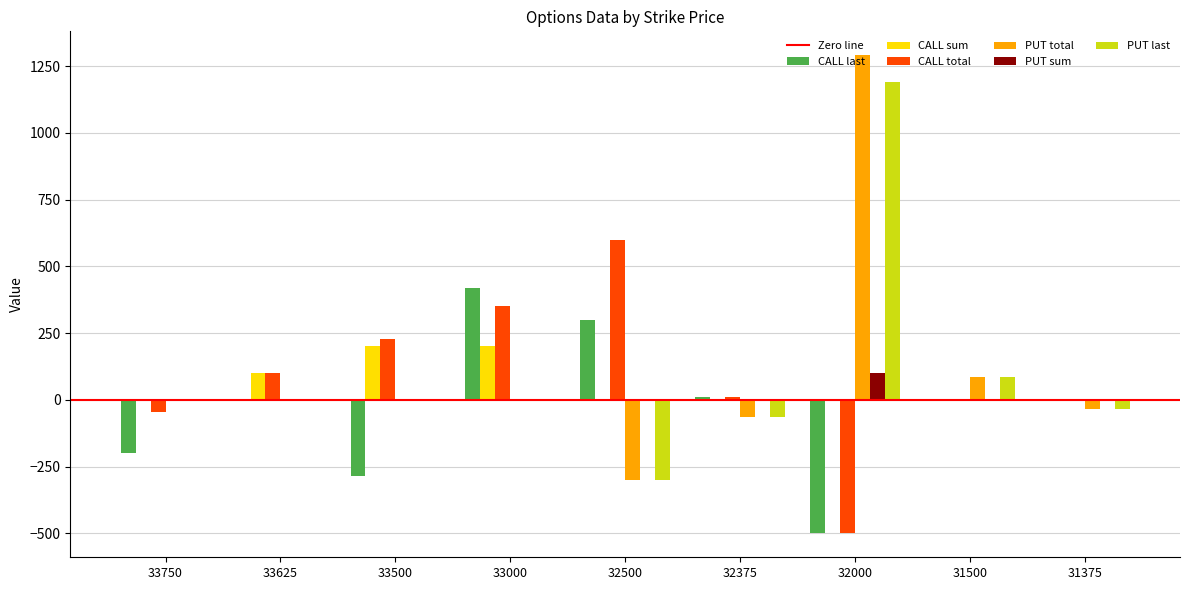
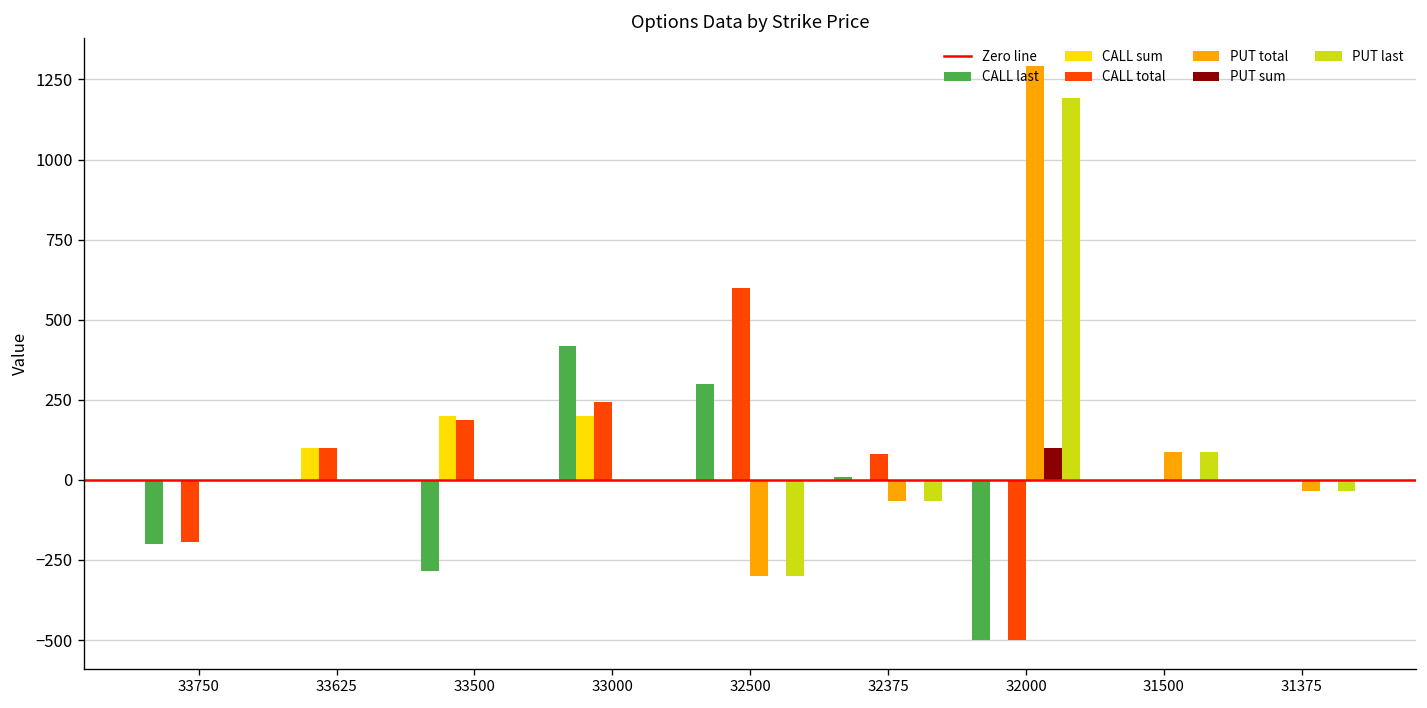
  {
    "CALL last": {
      "33750": -200,
      "33625": 0,
      "33500": -280,
      "33000": 420,
      "32500": 300,
      "32375": 10,
      "32000": -500,
      "31500": 0,
      "31375": 0
    },
    "CALL total": {
-     "33750": -40,
+     "33750": -200,
      "33625": 100,
-     "33500": 230,
-     "33000": 350,
+     "33500": 190,
+     "33000": 240,
      "32500": 600,
-     "32375": 10,
+     "32375": 80,
      "32000": -500,
      "31500": 0,
      "31375": 0
    },
    "PUT sum": {
      "33750": 0,
      "33625": 0,
      "33500": 0,
      "33000": 0,
      "32500": 0,
      "32375": 0,
      "32000": 100,
      "31500": 0,
      "31375": 0
    }
  }
